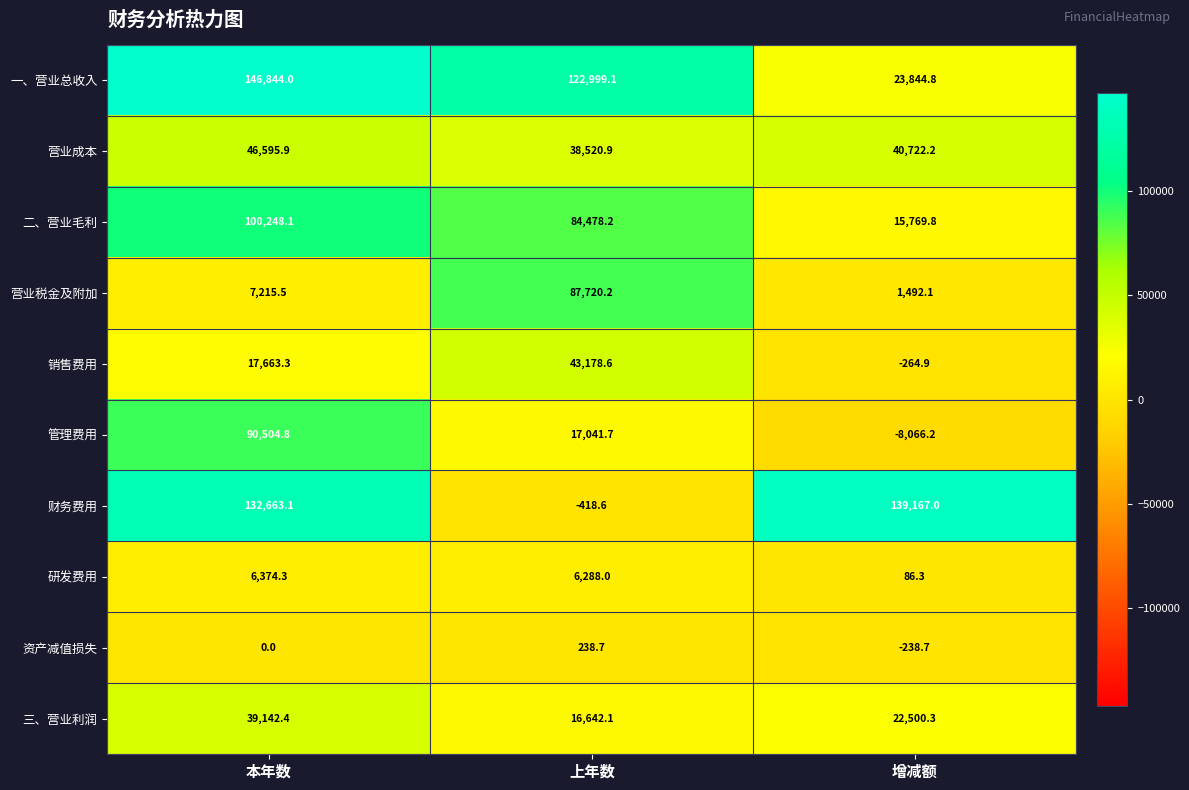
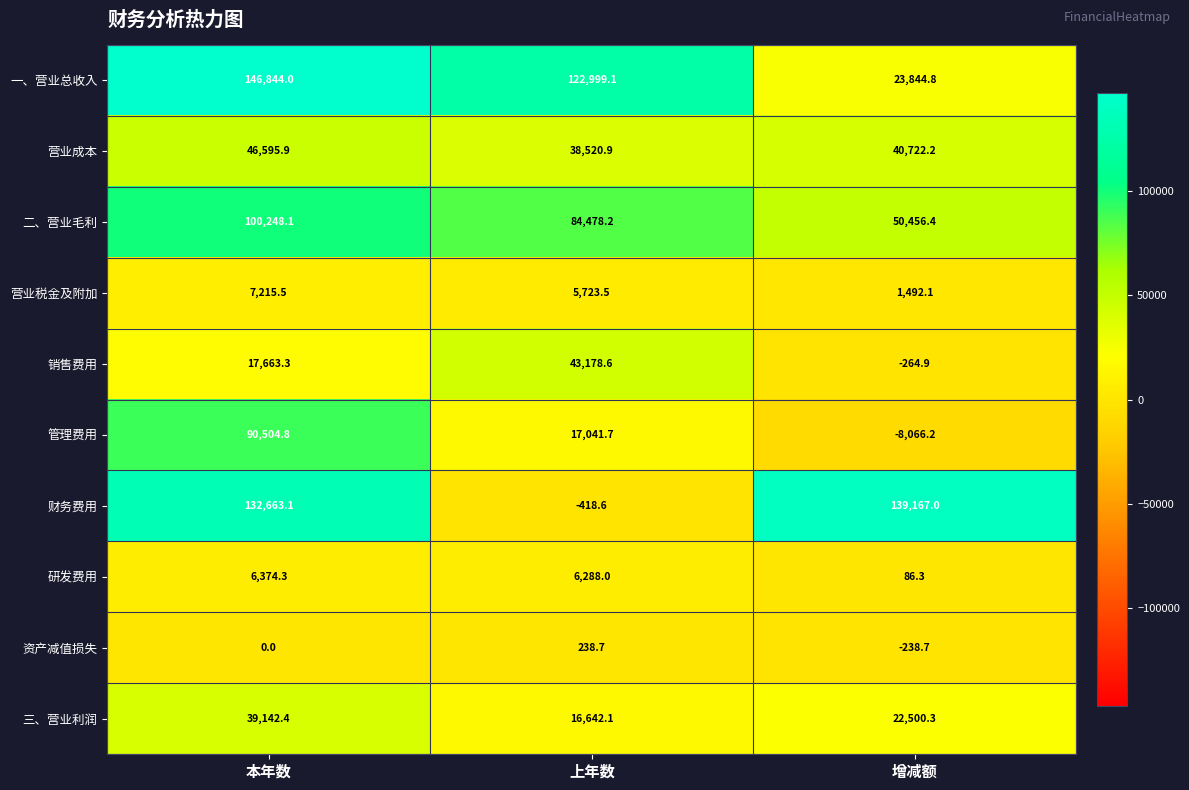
  {
    "一、营业总收入": {
      "本年数": "146,844.0",
      "上年数": "122,999.1",
      "增减额": "23,844.8"
    },
    "营业成本": {
      "本年数": "46,595.9",
      "上年数": "38,520.9",
      "增减额": "40,722.2"
    },
    "二、营业毛利": {
      "本年数": "100,248.1",
      "上年数": "84,478.2",
-     "增减额": "15,769.8"
+     "增减额": "50,456.4"
    },
    "营业税金及附加": {
      "本年数": "7,215.5",
-     "上年数": "87,720.2",
+     "上年数": "5,723.5",
      "增减额": "1,492.1"
    },
    "销售费用": {
      "本年数": "17,663.3",
      "上年数": "43,178.6",
      "增减额": "-264.9"
    },
    "管理费用": {
      "本年数": "90,504.8",
      "上年数": "17,041.7",
      "增减额": "-8,066.2"
    },
    "财务费用": {
      "本年数": "132,663.1",
      "上年数": "-418.6",
      "增减额": "139,167.0"
    },
    "研发费用": {
      "本年数": "6,374.3",
      "上年数": "6,288.0",
      "增减额": "86.3"
    },
    "资产减值损失": {
      "本年数": "0.0",
      "上年数": "238.7",
      "增减额": "-238.7"
    },
    "三、营业利润": {
      "本年数": "39,142.4",
      "上年数": "16,642.1",
      "增减额": "22,500.3"
    }
  }
